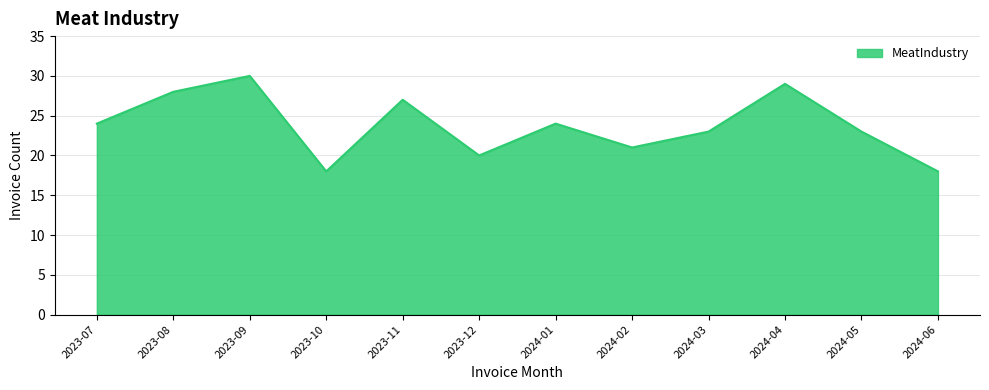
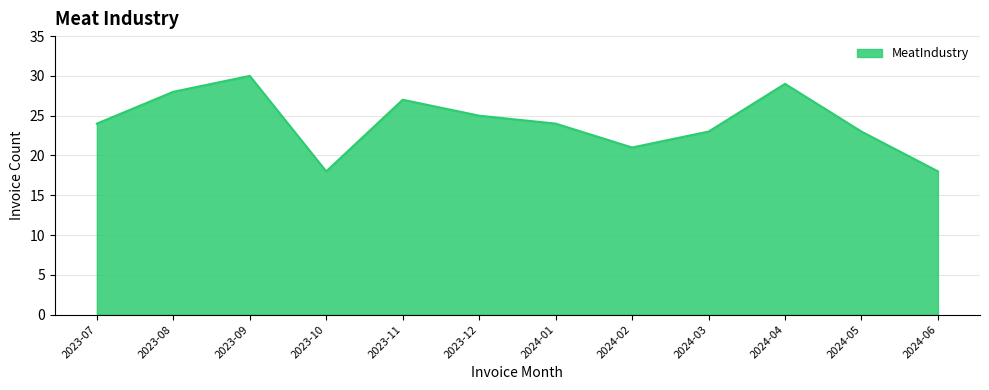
  {
    "2023-07": 24,
    "2023-08": 28,
    "2023-09": 30,
    "2023-10": 18,
    "2023-11": 27,
-   "2023-12": 20,
+   "2023-12": 25,
    "2024-01": 24,
    "2024-02": 21,
    "2024-03": 23,
    "2024-04": 29,
    "2024-05": 23,
    "2024-06": 18
  }
